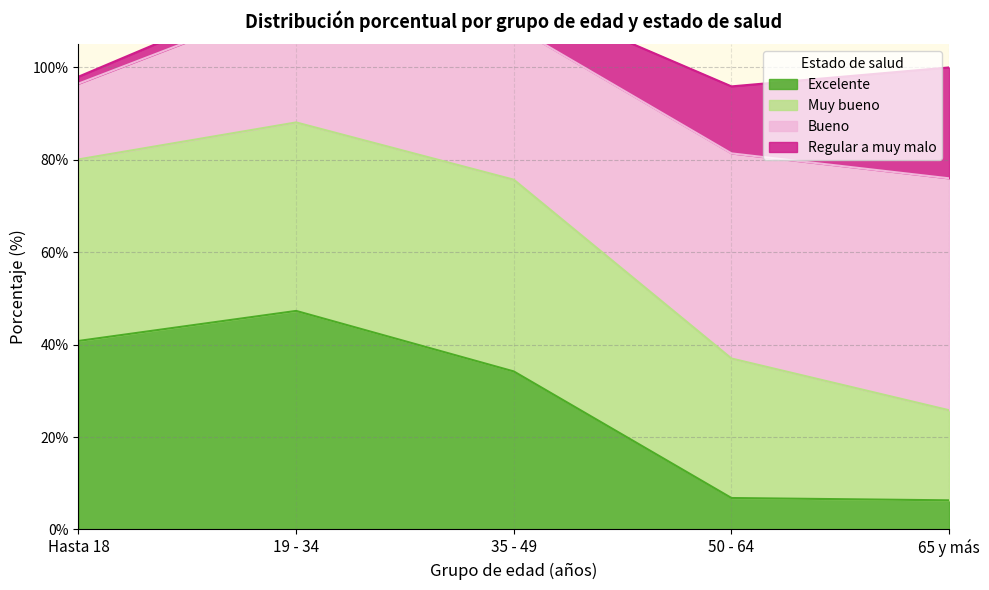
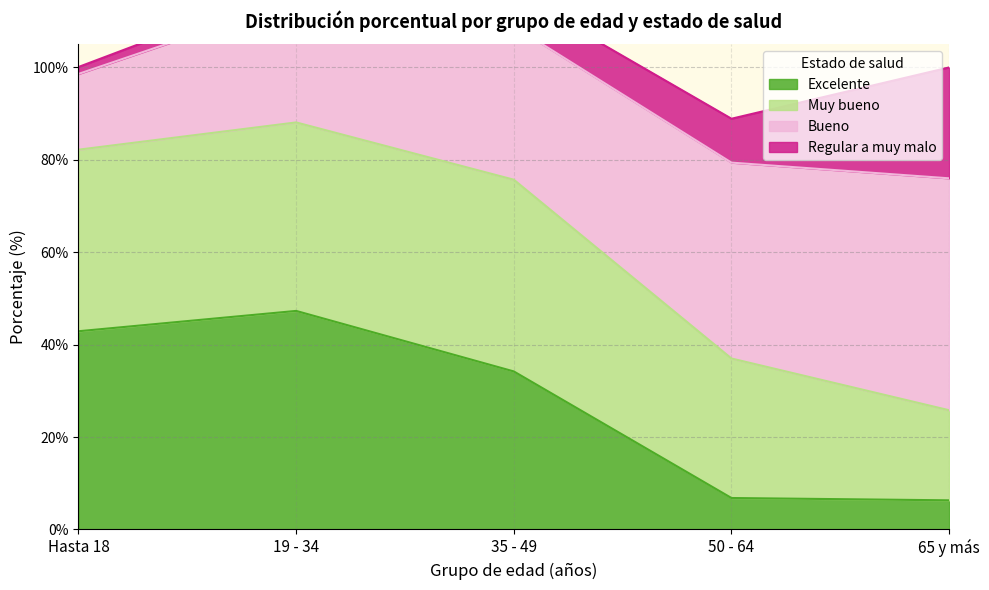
  {
    "Excelente": {
-     "Hasta 18": "41%",
+     "Hasta 18": "43%",
      "19 - 34": "47%",
      "35 - 49": "34%",
      "50 - 64": "7%",
      "65 y más": "6%"
    },
    "Muy bueno": {
      "Hasta 18": "39%",
      "19 - 34": "41%",
      "35 - 49": "42%",
      "50 - 64": "30%",
      "65 y más": "20%"
    },
    "Bueno": {
      "Hasta 18": "16%",
-     "50 - 64": "44%",
+     "50 - 64": "42%",
      "65 y más": "50%"
    },
    "Regular a muy malo": {
      "Hasta 18": "2%",
-     "50 - 64": "15%",
+     "50 - 64": "10%",
      "65 y más": "24%"
    }
  }
